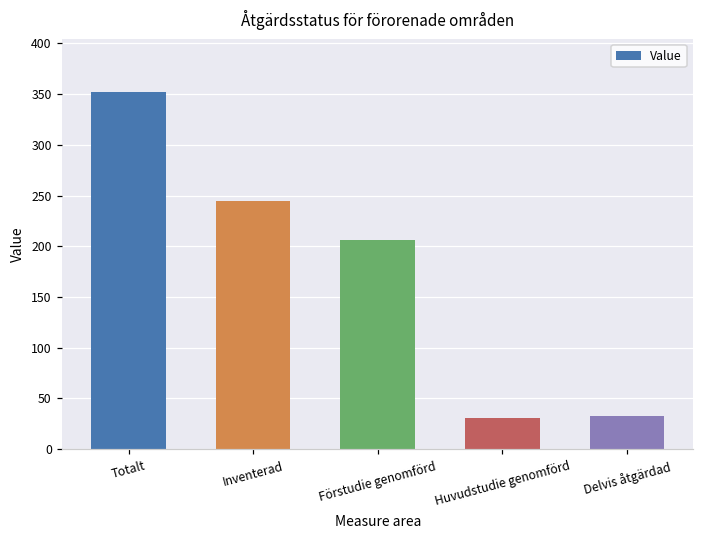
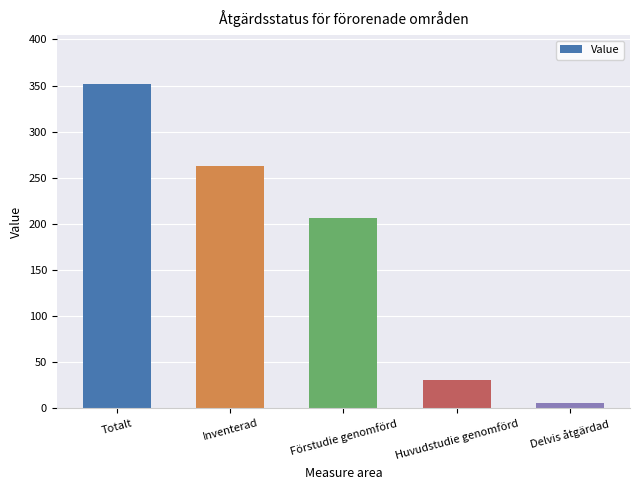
  {
    "Totalt": 350,
-   "Inventerad": 250,
+   "Inventerad": 260,
    "Förstudie genomförd": 210,
    "Huvudstudie genomförd": 30,
-   "Delvis åtgärdad": 30
+   "Delvis åtgärdad": 10
  }
